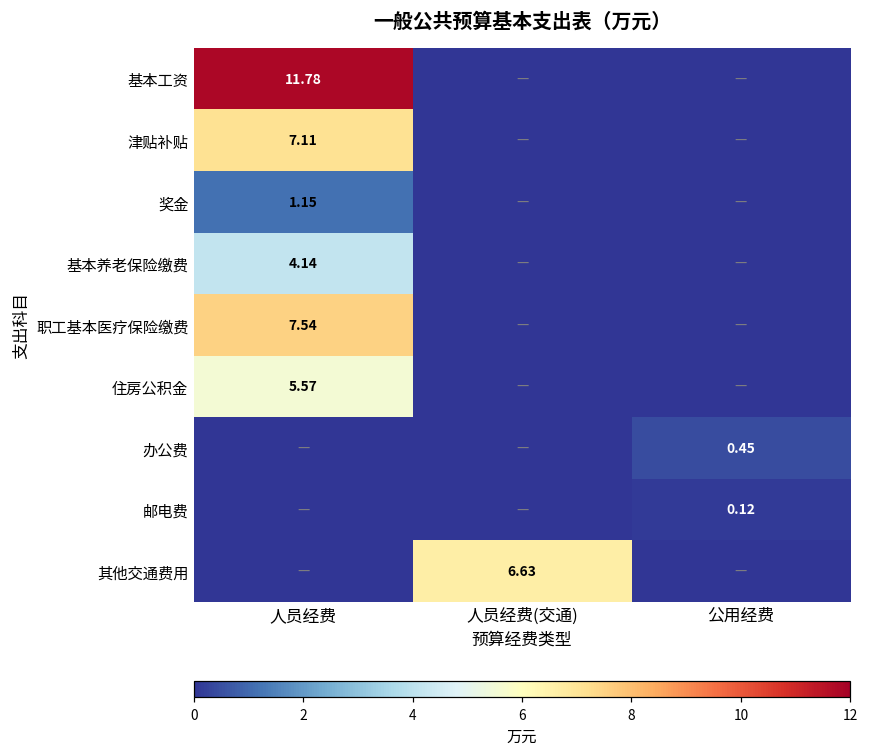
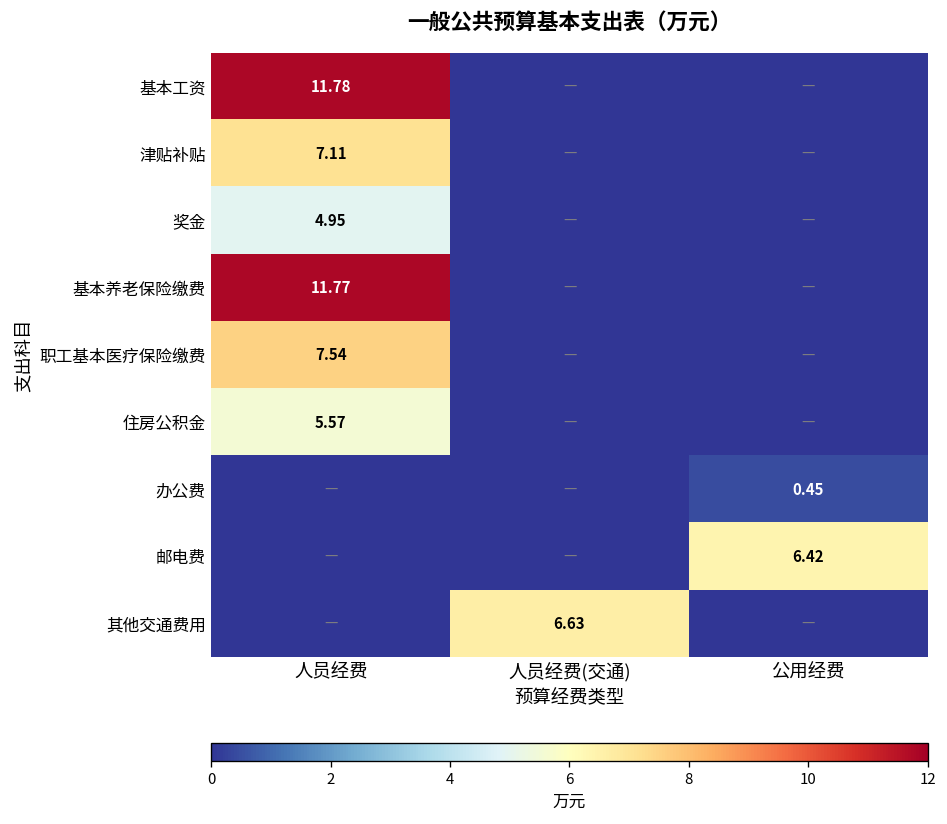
  {
    "基本工资": {
      "人员经费": 11.78
    },
    "津贴补贴": {
      "人员经费": 7.11
    },
    "奖金": {
-     "人员经费": 1.15
+     "人员经费": 4.95
    },
    "基本养老保险缴费": {
-     "人员经费": 4.14
+     "人员经费": 11.77
    },
    "职工基本医疗保险缴费": {
      "人员经费": 7.54
    },
    "住房公积金": {
      "人员经费": 5.57
    },
    "办公费": {
      "公用经费": 0.45
    },
    "邮电费": {
-     "公用经费": 0.12
+     "公用经费": 6.42
    },
    "其他交通费用": {
      "人员经费(交通)": 6.63
    }
  }
